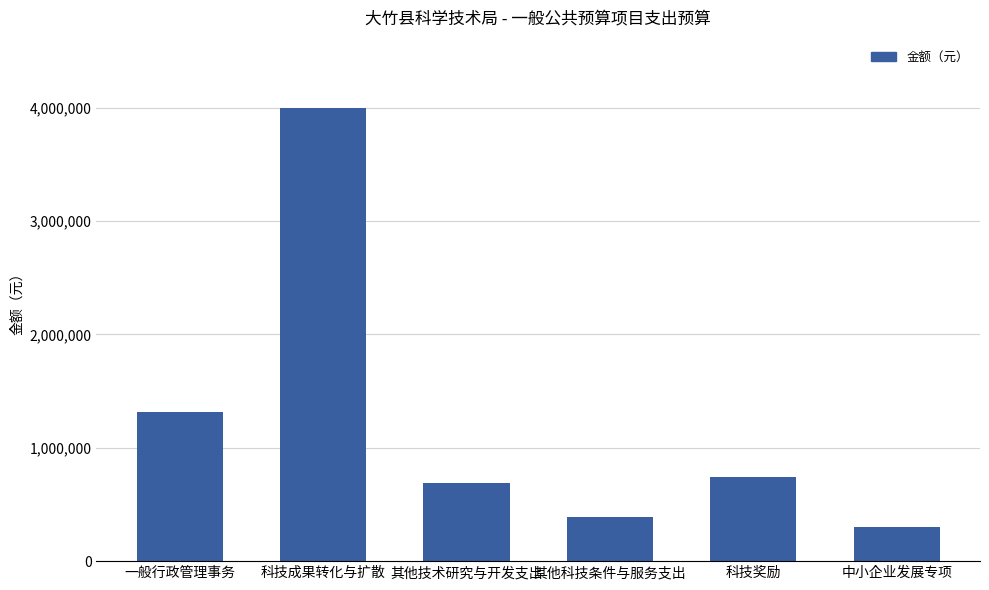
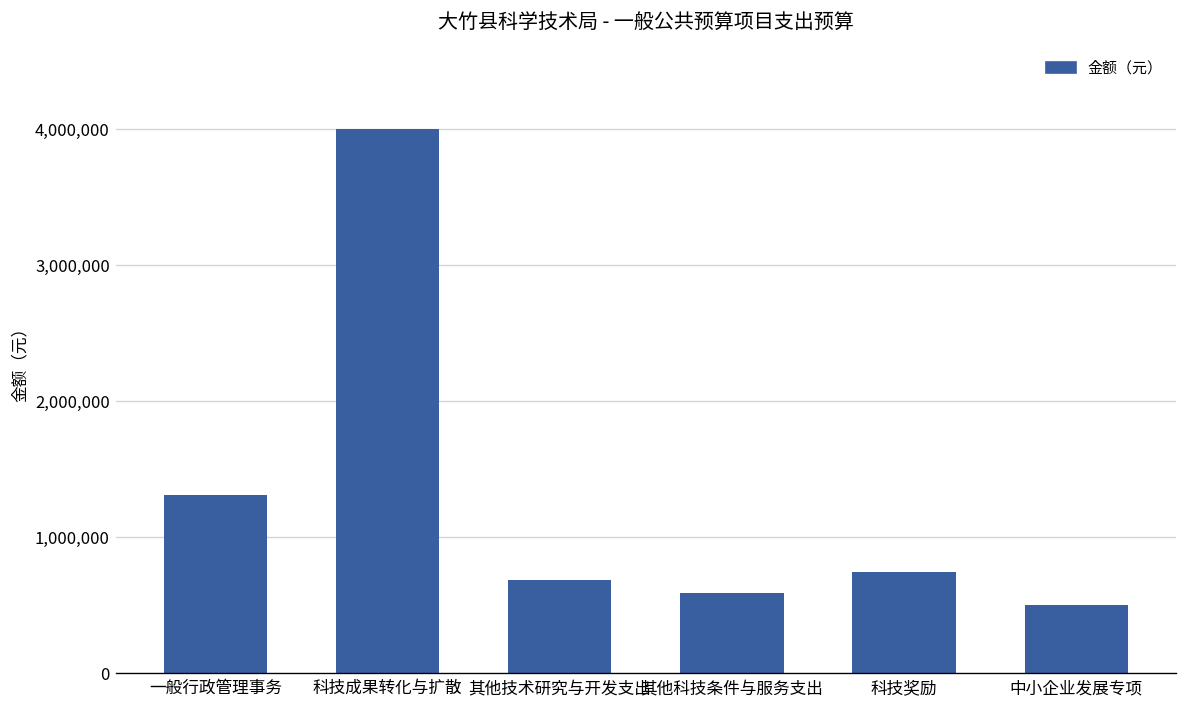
  {
    "一般行政管理事务": "1,310,000",
    "科技成果转化与扩散": "4,000,000",
    "其他技术研究与开发支出": "690,000",
-   "其他科技条件与服务支出": "390,000",
+   "其他科技条件与服务支出": "590,000",
    "科技奖励": "740,000",
-   "中小企业发展专项": "300,000"
+   "中小企业发展专项": "500,000"
  }
